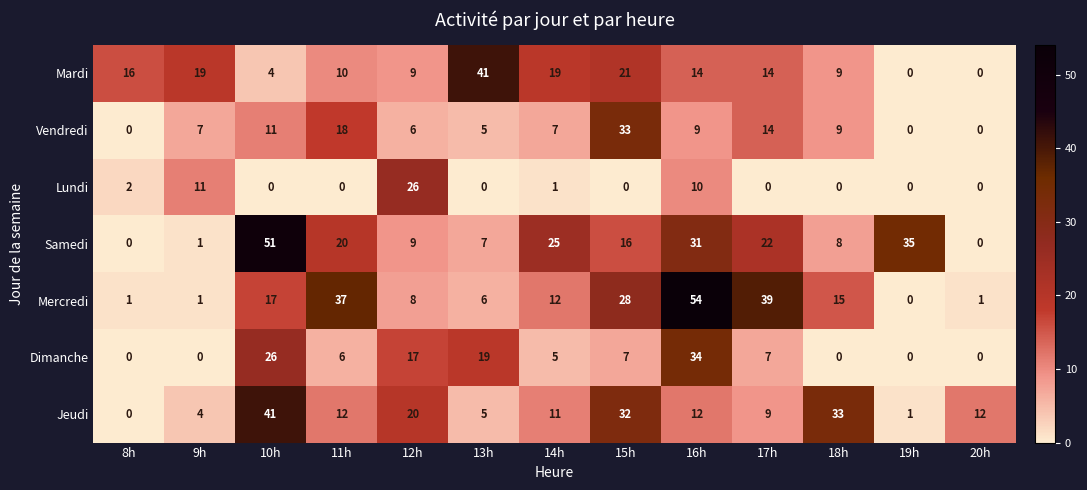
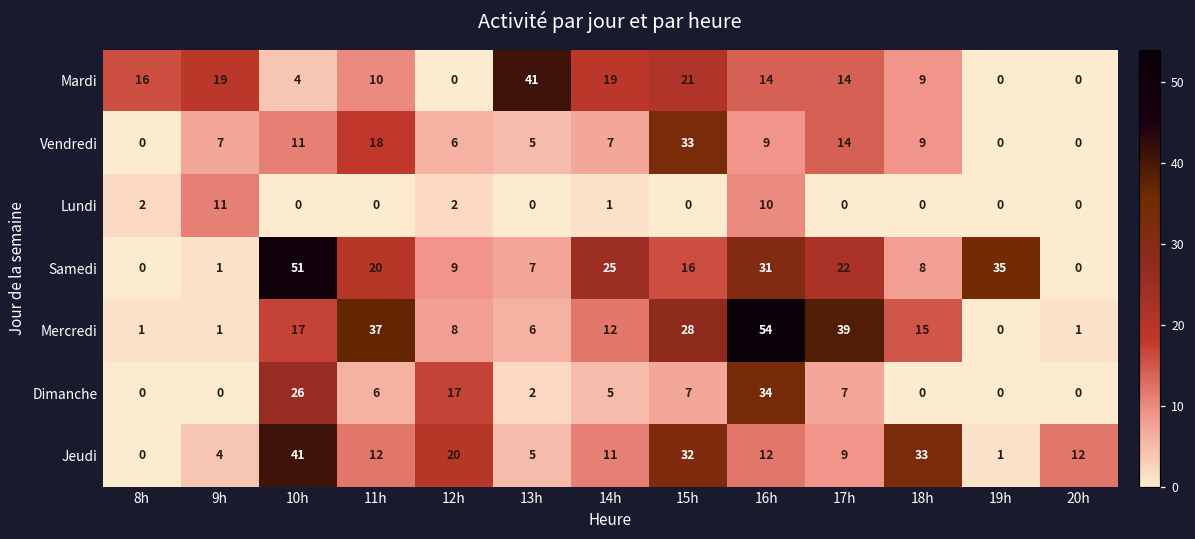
  {
    "Mardi": {
      "8h": 16,
      "9h": 19,
      "10h": 4,
      "11h": 10,
-     "12h": 9,
+     "12h": 0,
      "13h": 41,
      "14h": 19,
      "15h": 21,
      "16h": 14,
      "17h": 14,
      "18h": 9,
      "19h": 0,
      "20h": 0
    },
    "Vendredi": {
      "8h": 0,
      "9h": 7,
      "10h": 11,
      "11h": 18,
      "12h": 6,
      "13h": 5,
      "14h": 7,
      "15h": 33,
      "16h": 9,
      "17h": 14,
      "18h": 9,
      "19h": 0,
      "20h": 0
    },
    "Lundi": {
      "8h": 2,
      "9h": 11,
      "10h": 0,
      "11h": 0,
-     "12h": 26,
+     "12h": 2,
      "13h": 0,
      "14h": 1,
      "15h": 0,
      "16h": 10,
      "17h": 0,
      "18h": 0,
      "19h": 0,
      "20h": 0
    },
    "Samedi": {
      "8h": 0,
      "9h": 1,
      "10h": 51,
      "11h": 20,
      "12h": 9,
      "13h": 7,
      "14h": 25,
      "15h": 16,
      "16h": 31,
      "17h": 22,
      "18h": 8,
      "19h": 35,
      "20h": 0
    },
    "Mercredi": {
      "8h": 1,
      "9h": 1,
      "10h": 17,
      "11h": 37,
      "12h": 8,
      "13h": 6,
      "14h": 12,
      "15h": 28,
      "16h": 54,
      "17h": 39,
      "18h": 15,
      "19h": 0,
      "20h": 1
    },
    "Dimanche": {
      "8h": 0,
      "9h": 0,
      "10h": 26,
      "11h": 6,
      "12h": 17,
-     "13h": 19,
+     "13h": 2,
      "14h": 5,
      "15h": 7,
      "16h": 34,
      "17h": 7,
      "18h": 0,
      "19h": 0,
      "20h": 0
    },
    "Jeudi": {
      "8h": 0,
      "9h": 4,
      "10h": 41,
      "11h": 12,
      "12h": 20,
      "13h": 5,
      "14h": 11,
      "15h": 32,
      "16h": 12,
      "17h": 9,
      "18h": 33,
      "19h": 1,
      "20h": 12
    }
  }
